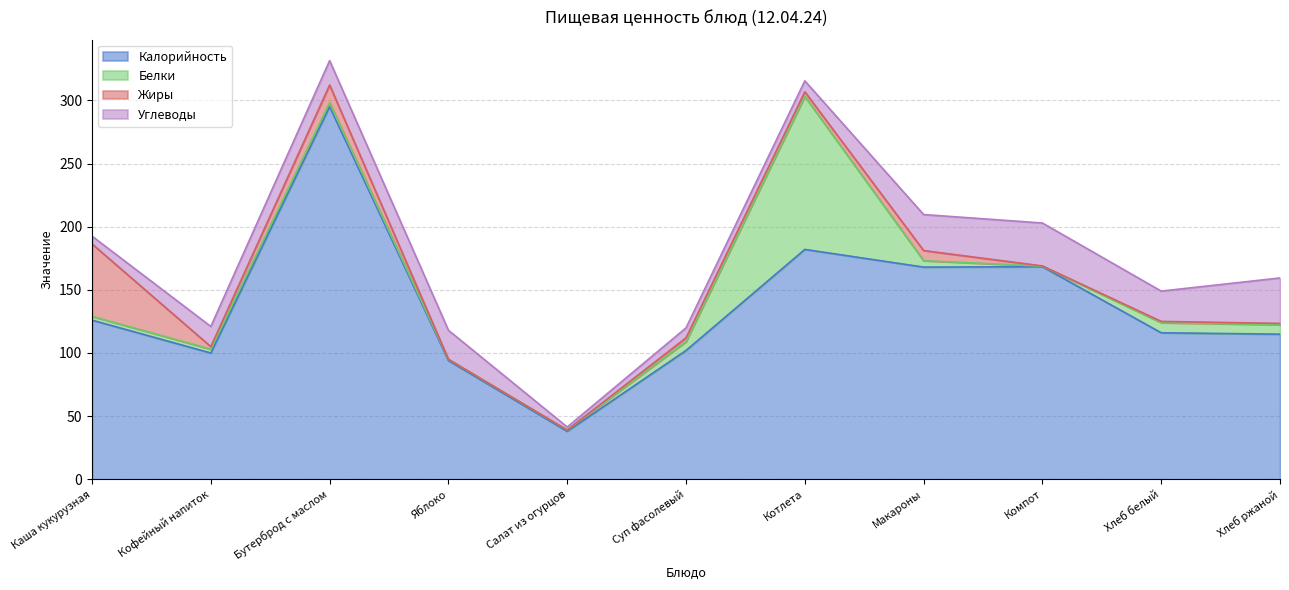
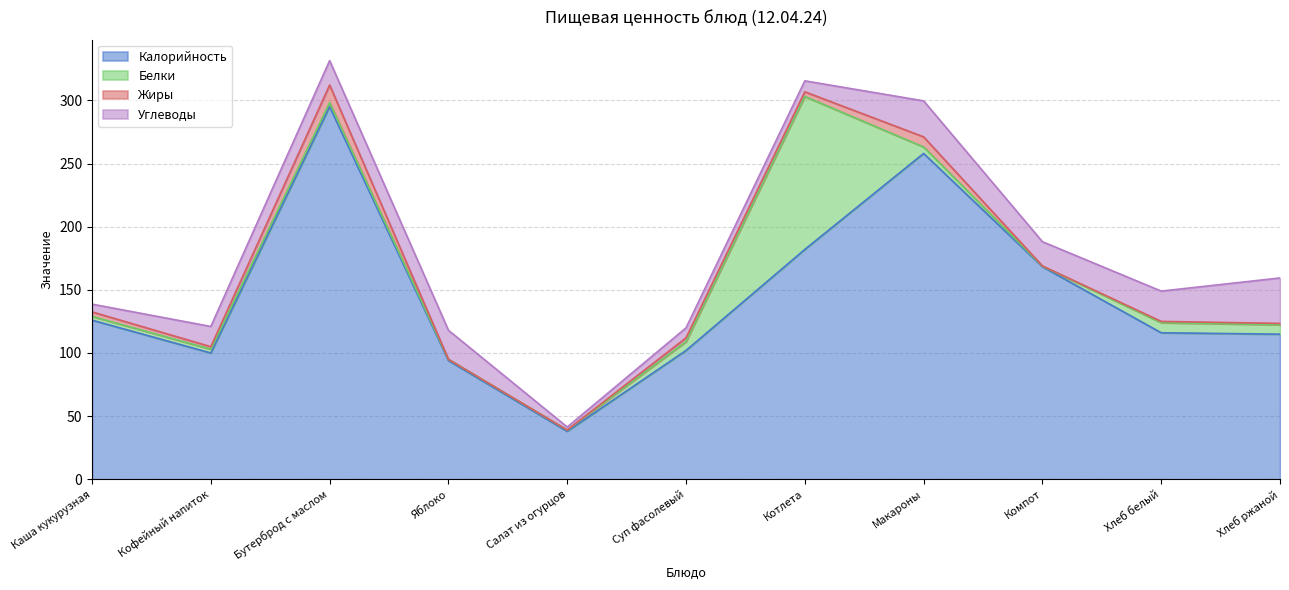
  {
    "Калорийность": {
      "Каша кукурузная": 126,
      "Кофейный напиток": 100,
      "Бутерброд с маслом": 295,
      "Суп фасолевый": 102,
      "Котлета": 182,
-     "Макароны": 168,
+     "Макароны": 258,
      "Хлеб белый": 116,
      "Хлеб ржаной": 115
    },
    "Белки": {
      "Каша кукурузная": 3,
      "Бутерброд с маслом": 3,
      "Суп фасолевый": 7,
      "Котлета": 121,
      "Макароны": 5
    },
    "Жиры": {
-     "Каша кукурузная": 57,
+     "Каша кукурузная": 4,
      "Бутерброд с маслом": 14,
      "Суп фасолевый": 3,
      "Котлета": 4,
      "Макароны": 8
    },
    "Углеводы": {
      "Каша кукурузная": 6,
      "Кофейный напиток": 16,
      "Бутерброд с маслом": 19,
      "Яблоко": 23,
      "Салат из огурцов": 2,
      "Суп фасолевый": 8,
      "Котлета": 9,
      "Макароны": 29,
-     "Компот": 34,
+     "Компот": 19,
      "Хлеб белый": 24,
      "Хлеб ржаной": 36
    }
  }
